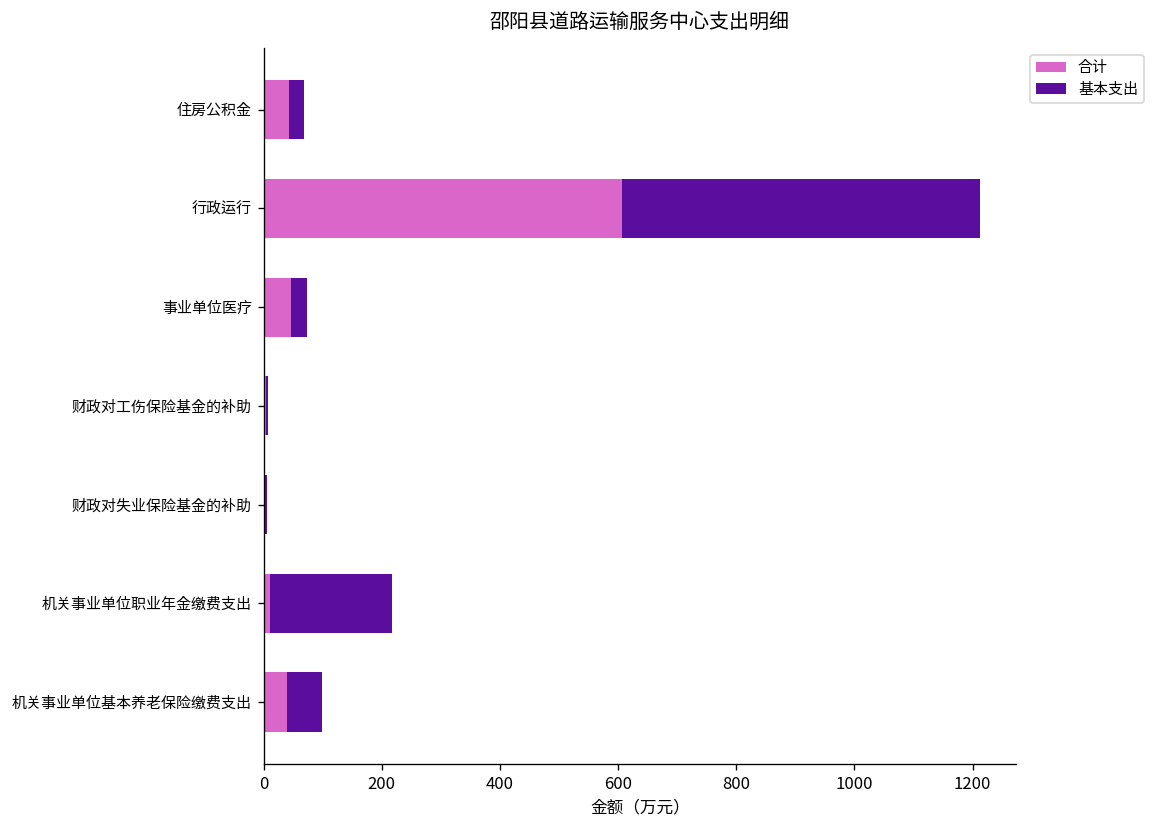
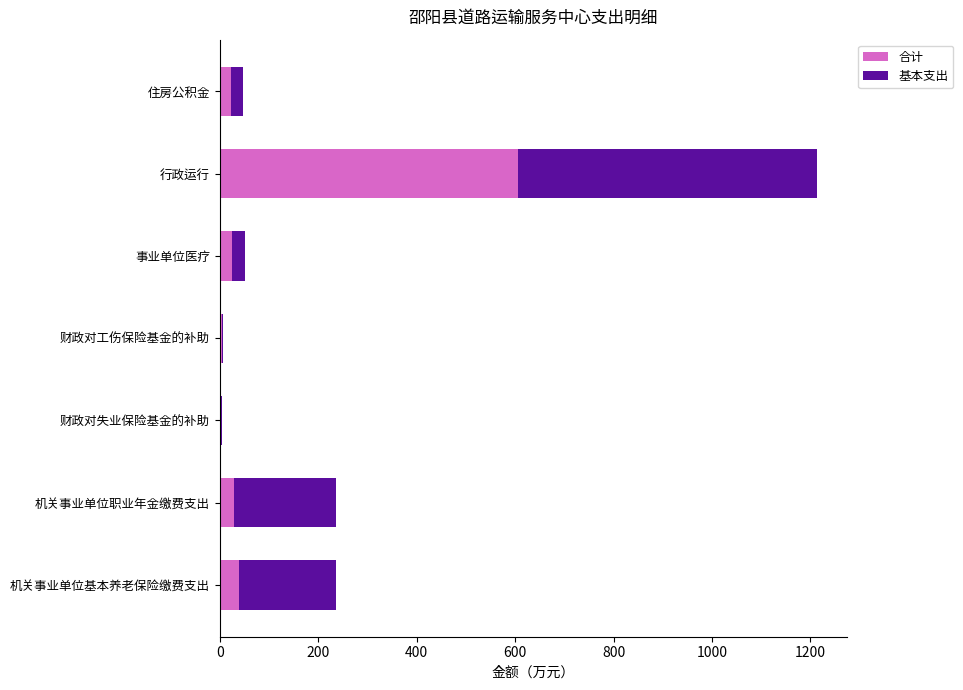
  {
    "合计": {
-     "住房公积金": 40,
+     "住房公积金": 20,
      "行政运行": 610,
-     "事业单位医疗": 50,
-     "机关事业单位职业年金缴费支出": 10,
+     "事业单位医疗": 20,
+     "机关事业单位职业年金缴费支出": 30,
      "机关事业单位基本养老保险缴费支出": 40
    },
    "基本支出": {
      "住房公积金": 20,
      "行政运行": 610,
      "事业单位医疗": 30,
      "机关事业单位职业年金缴费支出": 210,
-     "机关事业单位基本养老保险缴费支出": 60
+     "机关事业单位基本养老保险缴费支出": 200
    }
  }
